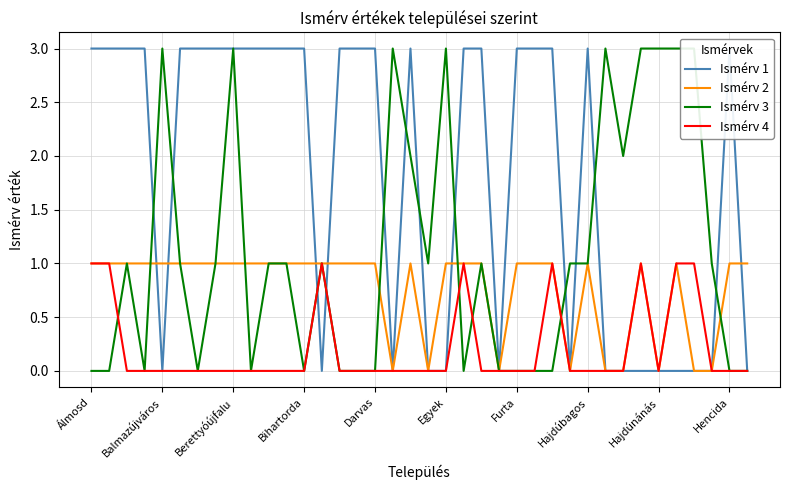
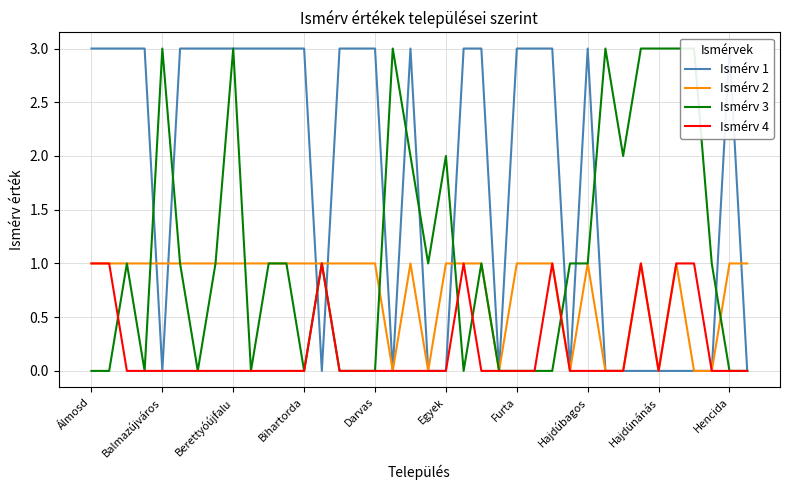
  {
    "Ismérv 1": {
      "Álmosd": 3,
      "Bihartorda": 3,
      "Darvas": 3,
      "Furta": 3,
      "Hajdúbagos": 3
    },
    "Ismérv 2": {
      "Balmazújváros": 1,
      "Berettyóújfalu": 1,
      "Bihartorda": 1,
      "Darvas": 1,
      "Egyek": 1,
      "Furta": 1,
      "Hencida": 1
    },
    "Ismérv 3": {
      "Álmosd": 0,
      "Balmazújváros": 3,
-     "Egyek": 3,
+     "Egyek": 2,
      "Hajdúnánás": 3
    },
    "Ismérv 4": {
      "Berettyóújfalu": 0,
      "Hajdúbagos": 0
    }
  }
